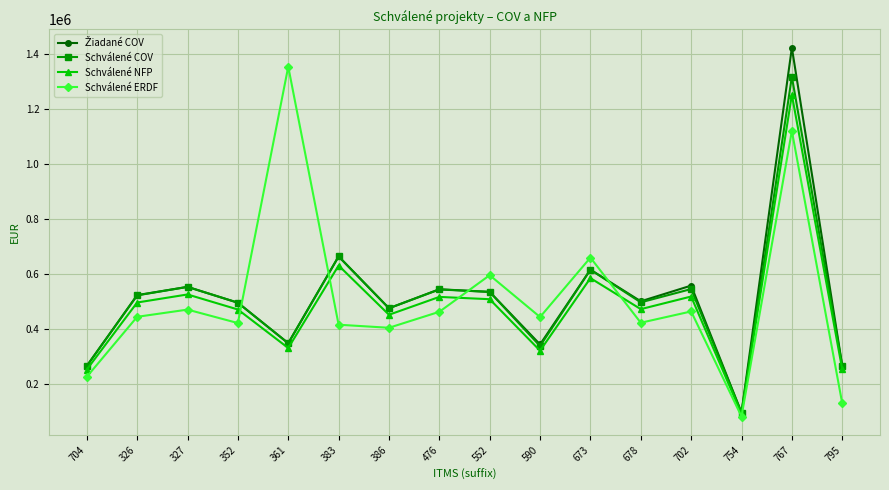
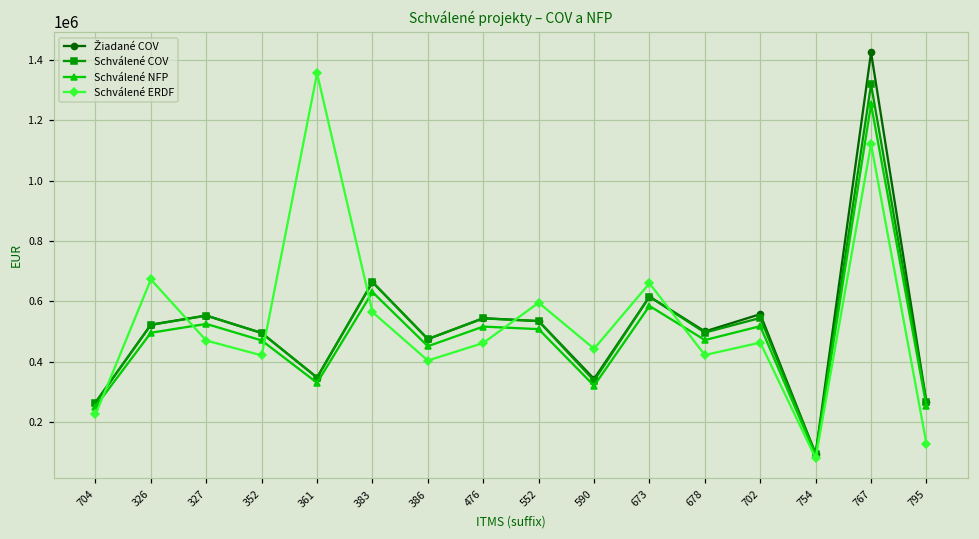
  {
    "Schválené ERDF": {
      "704": 220000,
-     "326": 440000,
+     "326": 670000,
      "327": 470000,
      "352": 420000,
      "361": 1360000,
-     "383": 410000,
+     "383": 560000,
      "386": 400000,
      "476": 460000,
      "552": 590000,
      "590": 440000,
      "673": 660000,
      "678": 420000,
      "702": 460000,
      "767": 1120000,
      "795": 130000
    }
  }
